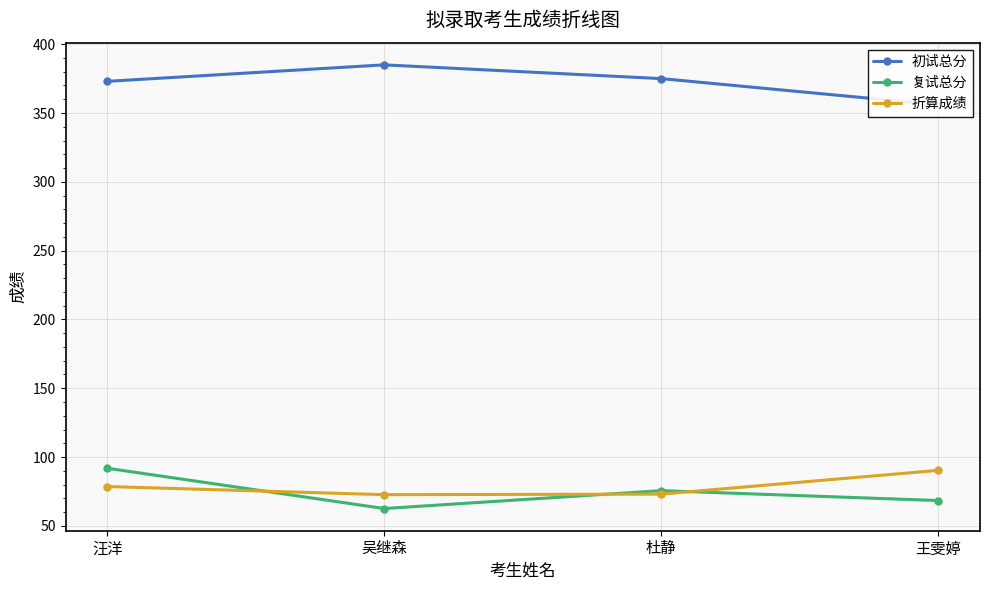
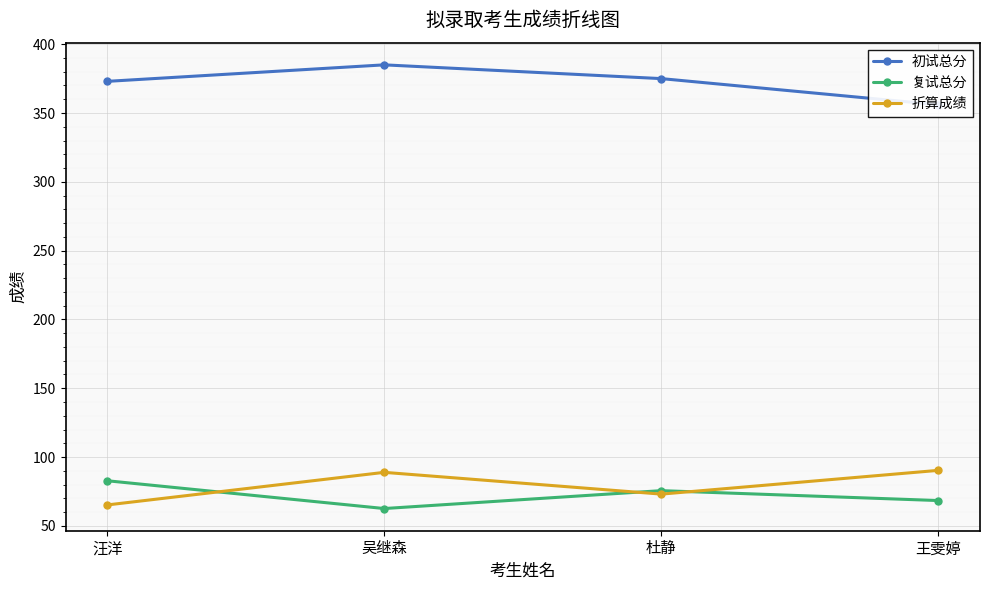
  {
    "初试总分": {
      "汪洋": 373,
      "吴继森": 385,
      "杜静": 375
    },
    "复试总分": {
-     "汪洋": 92,
+     "汪洋": 83,
      "吴继森": 63,
      "杜静": 76,
      "王雯婷": 68
    },
    "折算成绩": {
-     "汪洋": 79,
-     "吴继森": 73,
+     "汪洋": 65,
+     "吴继森": 89,
      "杜静": 73,
      "王雯婷": 90
    }
  }
